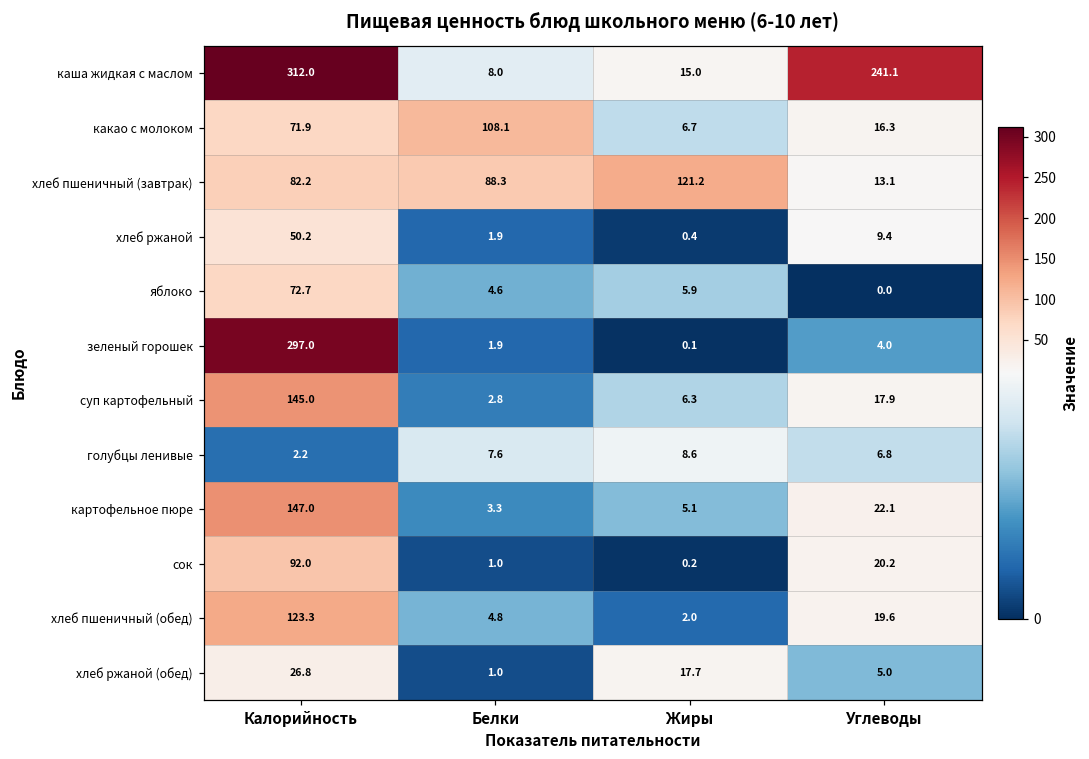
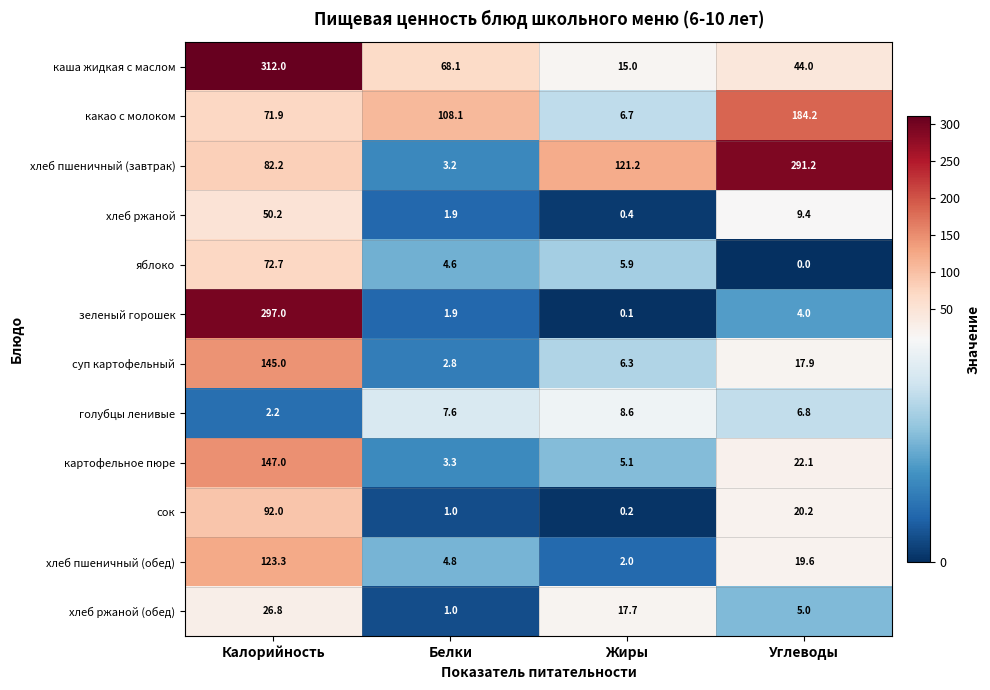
  {
    "каша жидкая с маслом": {
      "Калорийность": 312.0,
-     "Белки": 8.0,
+     "Белки": 68.1,
      "Жиры": 15.0,
-     "Углеводы": 241.1
+     "Углеводы": 44.0
    },
    "какао с молоком": {
      "Калорийность": 71.9,
      "Белки": 108.1,
      "Жиры": 6.7,
-     "Углеводы": 16.3
+     "Углеводы": 184.2
    },
    "хлеб пшеничный (завтрак)": {
      "Калорийность": 82.2,
-     "Белки": 88.3,
+     "Белки": 3.2,
      "Жиры": 121.2,
-     "Углеводы": 13.1
+     "Углеводы": 291.2
    },
    "хлеб ржаной": {
      "Калорийность": 50.2,
      "Белки": 1.9,
      "Жиры": 0.4,
      "Углеводы": 9.4
    },
    "яблоко": {
      "Калорийность": 72.7,
      "Белки": 4.6,
      "Жиры": 5.9,
      "Углеводы": 0.0
    },
    "зеленый горошек": {
      "Калорийность": 297.0,
      "Белки": 1.9,
      "Жиры": 0.1,
      "Углеводы": 4.0
    },
    "суп картофельный": {
      "Калорийность": 145.0,
      "Белки": 2.8,
      "Жиры": 6.3,
      "Углеводы": 17.9
    },
    "голубцы ленивые": {
      "Калорийность": 2.2,
      "Белки": 7.6,
      "Жиры": 8.6,
      "Углеводы": 6.8
    },
    "картофельное пюре": {
      "Калорийность": 147.0,
      "Белки": 3.3,
      "Жиры": 5.1,
      "Углеводы": 22.1
    },
    "сок": {
      "Калорийность": 92.0,
      "Белки": 1.0,
      "Жиры": 0.2,
      "Углеводы": 20.2
    },
    "хлеб пшеничный (обед)": {
      "Калорийность": 123.3,
      "Белки": 4.8,
      "Жиры": 2.0,
      "Углеводы": 19.6
    },
    "хлеб ржаной (обед)": {
      "Калорийность": 26.8,
      "Белки": 1.0,
      "Жиры": 17.7,
      "Углеводы": 5.0
    }
  }
